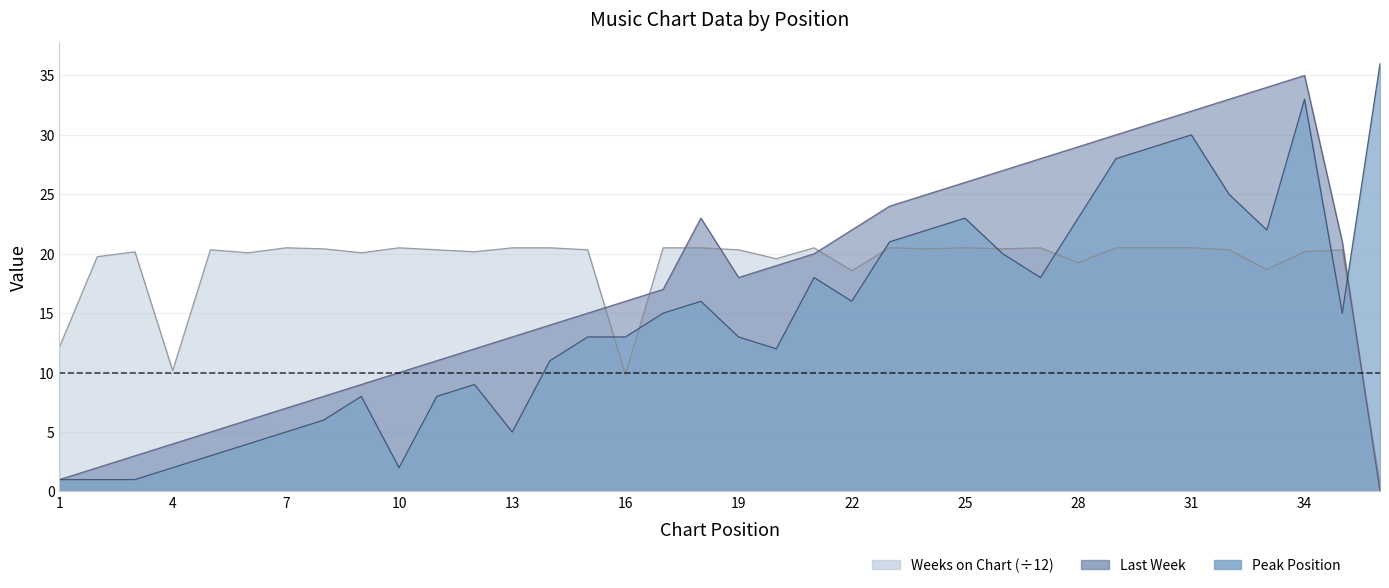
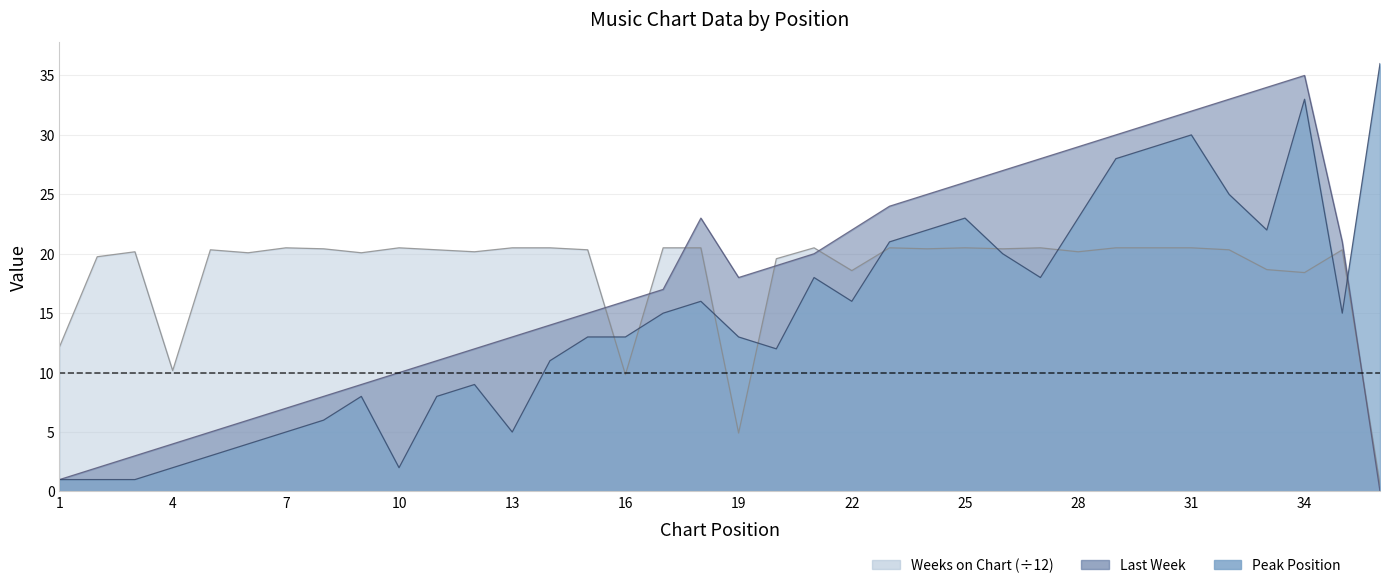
  {
    "Weeks on Chart (÷12)": {
      "1": 12.2,
      "4": 10.2,
      "7": 20.5,
      "10": 20.5,
      "13": 20.5,
      "16": 9.8,
-     "19": 20.3,
+     "19": 4.9,
      "22": 18.6,
      "25": 20.5,
-     "28": 19.3,
+     "28": 20.2,
      "31": 20.5,
-     "34": 20.2
+     "34": 18.4
    }
  }
